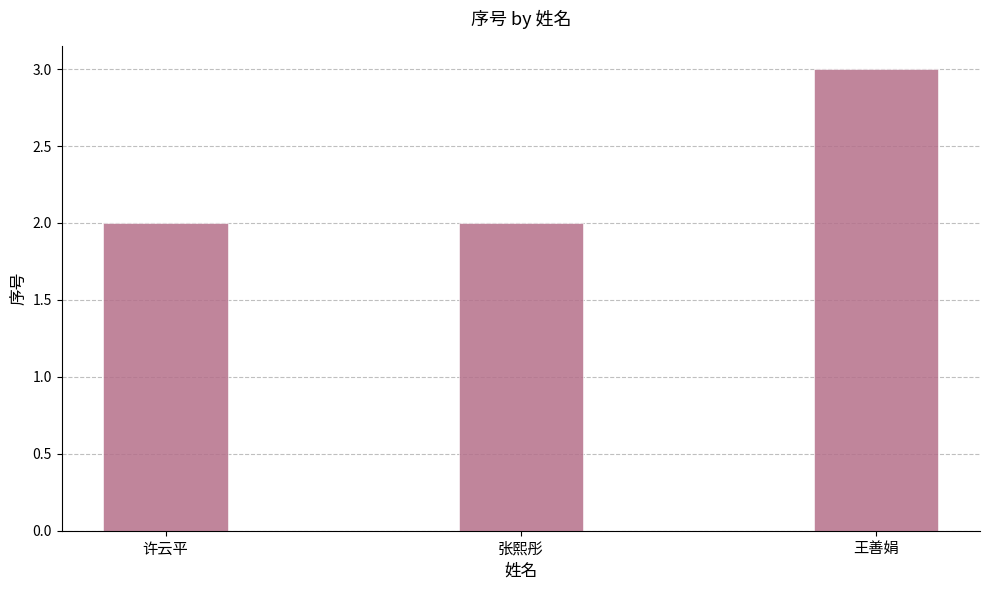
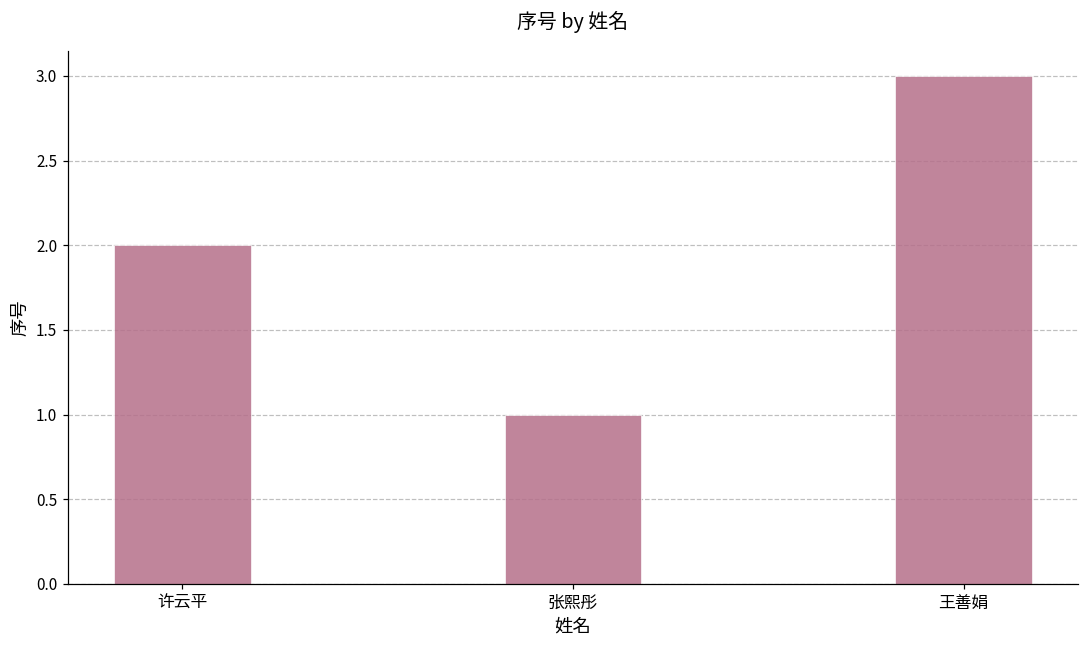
  {
    "许云平": 2,
-   "张熙彤": 2,
+   "张熙彤": 1,
    "王善娟": 3
  }
